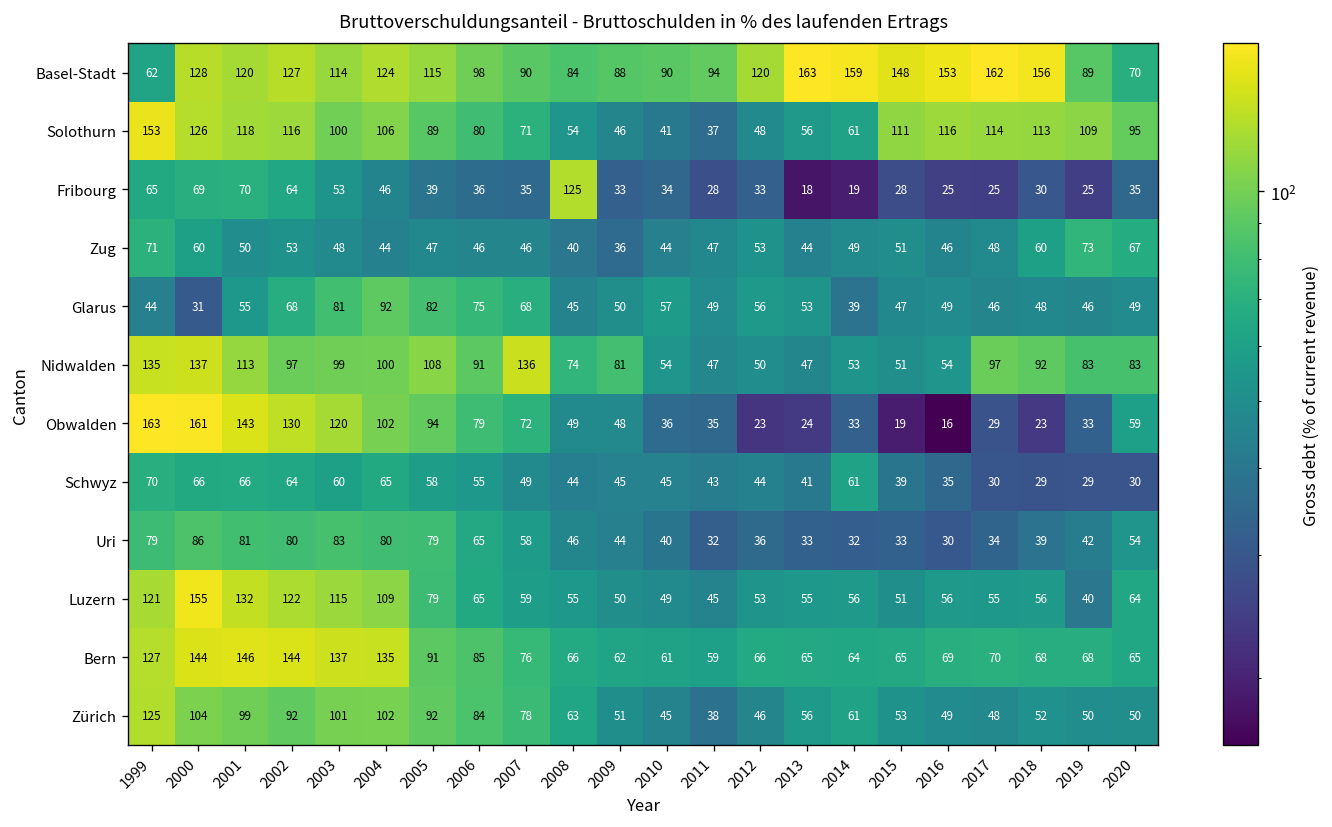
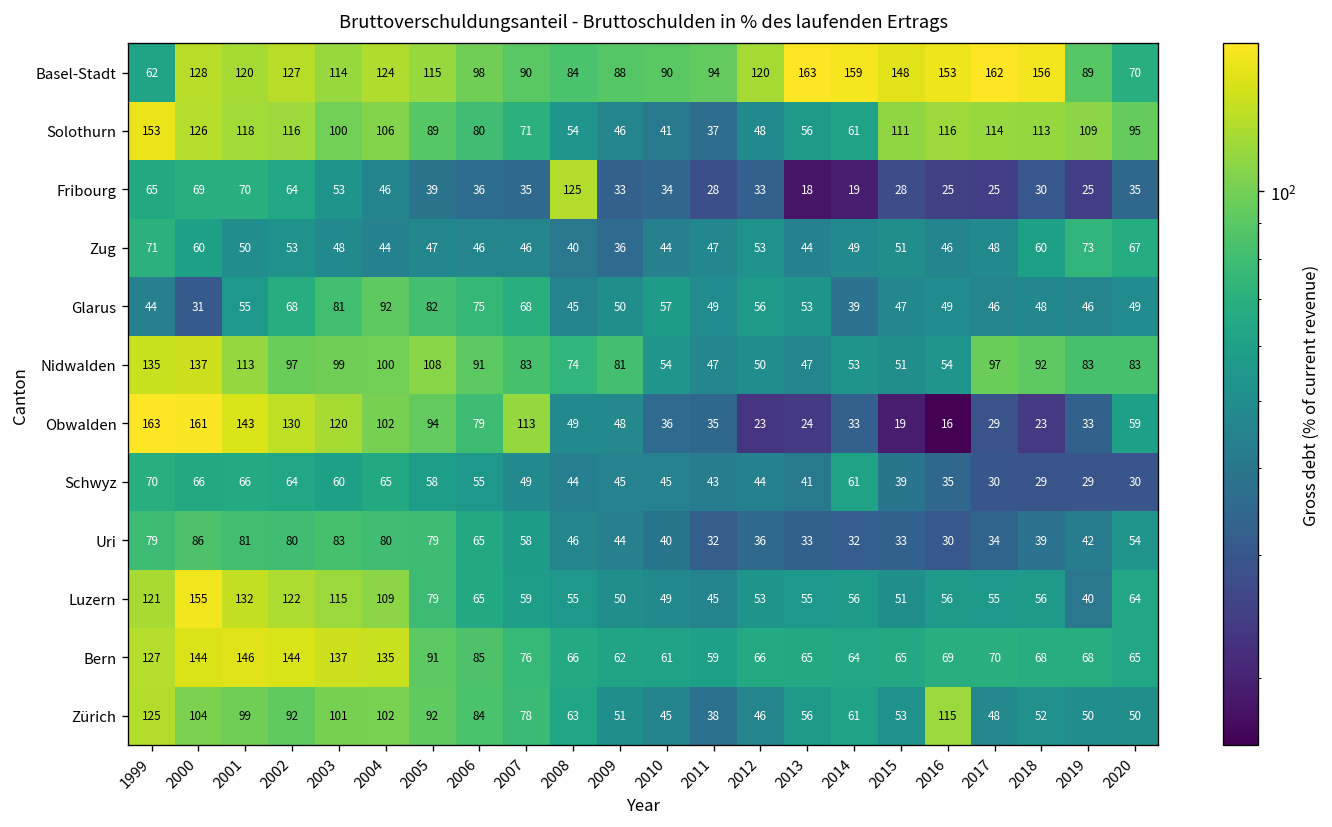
  {
    "Nidwalden": {
      "1999": 135,
      "2000": 137,
      "2001": 113,
      "2002": 97,
      "2003": 99,
      "2004": 100,
      "2005": 108,
      "2006": 91,
-     "2007": 136,
+     "2007": 83,
      "2008": 74,
      "2009": 81,
      "2010": 54,
      "2011": 47,
      "2012": 50,
      "2013": 47,
      "2014": 53,
      "2015": 51,
      "2016": 54,
      "2017": 97,
      "2018": 92,
      "2019": 83,
      "2020": 83
    },
    "Obwalden": {
      "1999": 163,
      "2000": 161,
      "2001": 143,
      "2002": 130,
      "2003": 120,
      "2004": 102,
      "2005": 94,
      "2006": 79,
-     "2007": 72,
+     "2007": 113,
      "2008": 49,
      "2009": 48,
      "2010": 36,
      "2011": 35,
      "2012": 23,
      "2013": 24,
      "2014": 33,
      "2015": 19,
      "2016": 16,
      "2017": 29,
      "2018": 23,
      "2019": 33,
      "2020": 59
    },
    "Zürich": {
      "1999": 125,
      "2000": 104,
      "2001": 99,
      "2002": 92,
      "2003": 101,
      "2004": 102,
      "2005": 92,
      "2006": 84,
      "2007": 78,
      "2008": 63,
      "2009": 51,
      "2010": 45,
      "2011": 38,
      "2012": 46,
      "2013": 56,
      "2014": 61,
      "2015": 53,
-     "2016": 49,
+     "2016": 115,
      "2017": 48,
      "2018": 52,
      "2019": 50,
      "2020": 50
    }
  }
